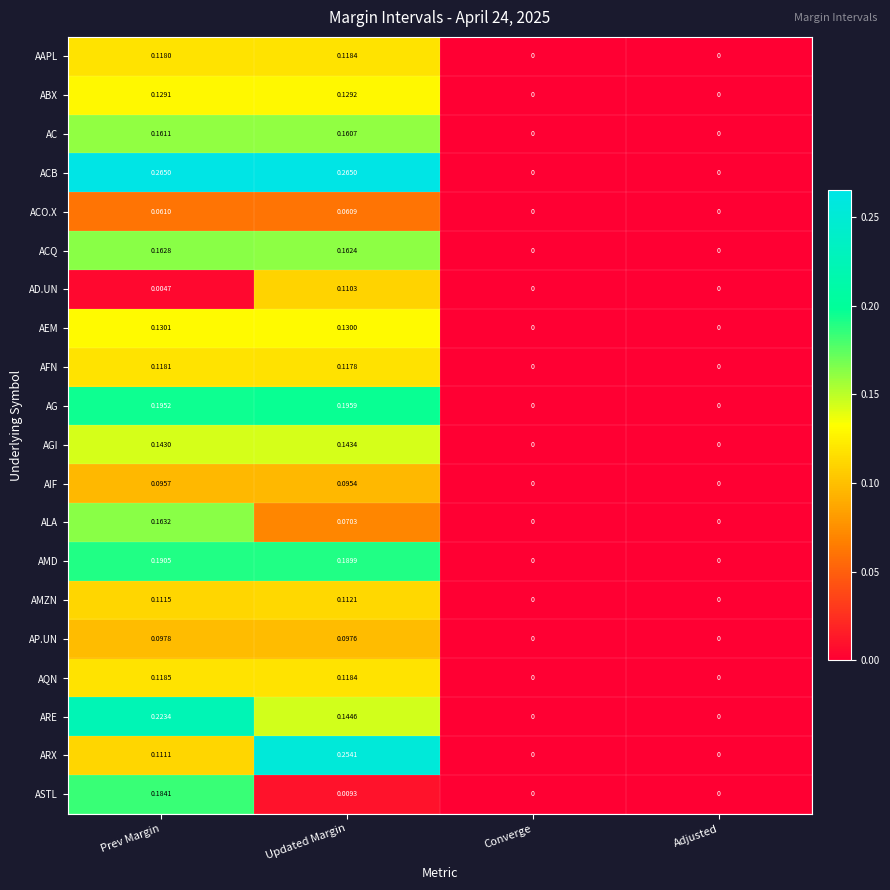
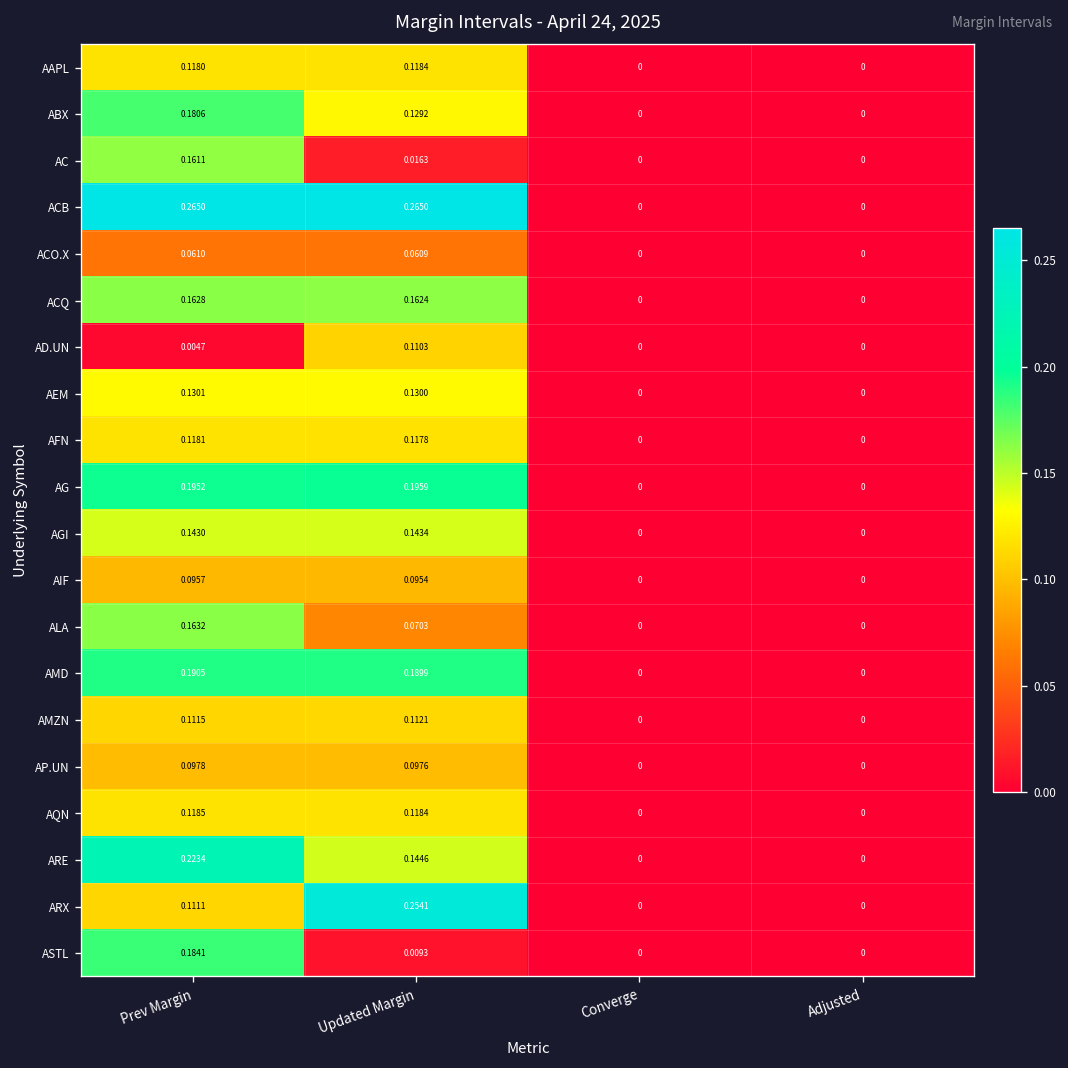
  {
    "AAPL": {
      "Prev Margin": 0.1180,
      "Updated Margin": 0.1184,
      "Converge": 0,
      "Adjusted": 0
    },
    "ABX": {
-     "Prev Margin": 0.1291,
+     "Prev Margin": 0.1806,
      "Updated Margin": 0.1292,
      "Converge": 0,
      "Adjusted": 0
    },
    "AC": {
      "Prev Margin": 0.1611,
-     "Updated Margin": 0.1607,
+     "Updated Margin": 0.0163,
      "Converge": 0,
      "Adjusted": 0
    },
    "ACB": {
      "Prev Margin": 0.2650,
      "Updated Margin": 0.2650,
      "Converge": 0,
      "Adjusted": 0
    },
    "ACO.X": {
      "Prev Margin": 0.0610,
      "Updated Margin": 0.0609,
      "Converge": 0,
      "Adjusted": 0
    },
    "ACQ": {
      "Prev Margin": 0.1628,
      "Updated Margin": 0.1624,
      "Converge": 0,
      "Adjusted": 0
    },
    "AD.UN": {
      "Prev Margin": 0.0047,
      "Updated Margin": 0.1103,
      "Converge": 0,
      "Adjusted": 0
    },
    "AEM": {
      "Prev Margin": 0.1301,
      "Updated Margin": 0.1300,
      "Converge": 0,
      "Adjusted": 0
    },
    "AFN": {
      "Prev Margin": 0.1181,
      "Updated Margin": 0.1178,
      "Converge": 0,
      "Adjusted": 0
    },
    "AG": {
      "Prev Margin": 0.1952,
      "Updated Margin": 0.1959,
      "Converge": 0,
      "Adjusted": 0
    },
    "AGI": {
      "Prev Margin": 0.1430,
      "Updated Margin": 0.1434,
      "Converge": 0,
      "Adjusted": 0
    },
    "AIF": {
      "Prev Margin": 0.0957,
      "Updated Margin": 0.0954,
      "Converge": 0,
      "Adjusted": 0
    },
    "ALA": {
      "Prev Margin": 0.1632,
      "Updated Margin": 0.0703,
      "Converge": 0,
      "Adjusted": 0
    },
    "AMD": {
      "Prev Margin": 0.1905,
      "Updated Margin": 0.1899,
      "Converge": 0,
      "Adjusted": 0
    },
    "AMZN": {
      "Prev Margin": 0.1115,
      "Updated Margin": 0.1121,
      "Converge": 0,
      "Adjusted": 0
    },
    "AP.UN": {
      "Prev Margin": 0.0978,
      "Updated Margin": 0.0976,
      "Converge": 0,
      "Adjusted": 0
    },
    "AQN": {
      "Prev Margin": 0.1185,
      "Updated Margin": 0.1184,
      "Converge": 0,
      "Adjusted": 0
    },
    "ARE": {
      "Prev Margin": 0.2234,
      "Updated Margin": 0.1446,
      "Converge": 0,
      "Adjusted": 0
    },
    "ARX": {
      "Prev Margin": 0.1111,
      "Updated Margin": 0.2541,
      "Converge": 0,
      "Adjusted": 0
    },
    "ASTL": {
      "Prev Margin": 0.1841,
      "Updated Margin": 0.0093,
      "Converge": 0,
      "Adjusted": 0
    }
  }
